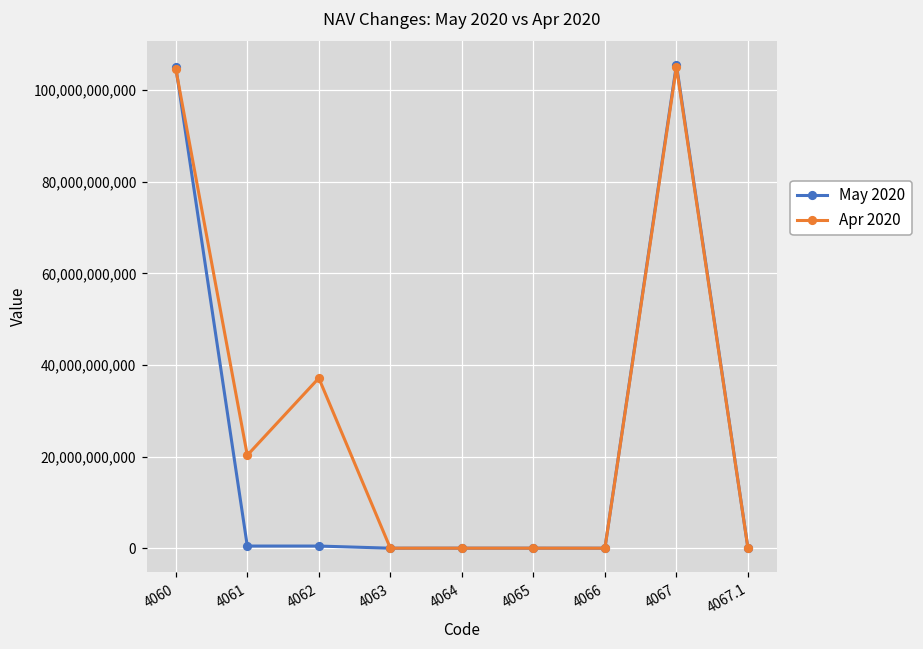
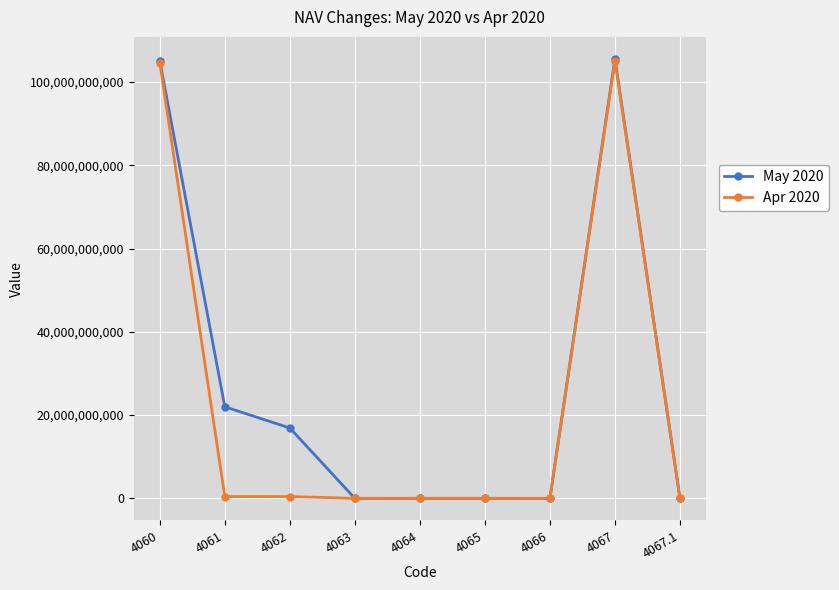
  {
    "May 2020": {
-     "4061": "0",
-     "4062": "0"
+     "4061": "22,000,000,000",
+     "4062": "17,000,000,000"
    },
    "Apr 2020": {
-     "4061": "20,000,000,000",
-     "4062": "37,000,000,000"
+     "4061": "0",
+     "4062": "0"
    }
  }
